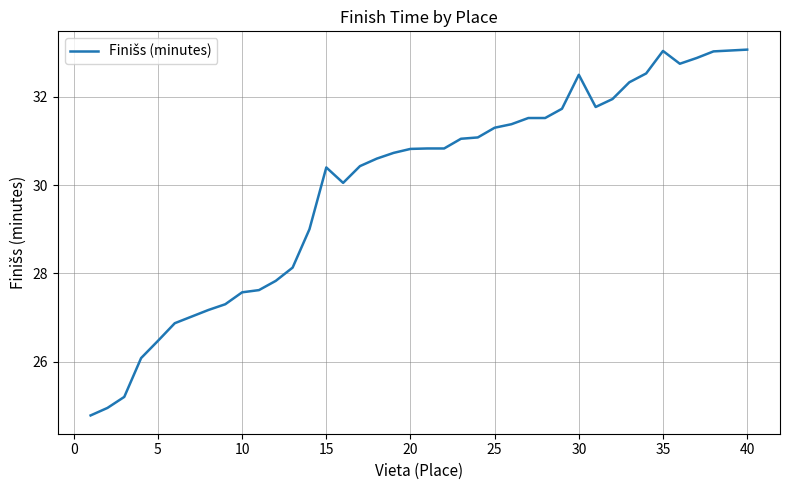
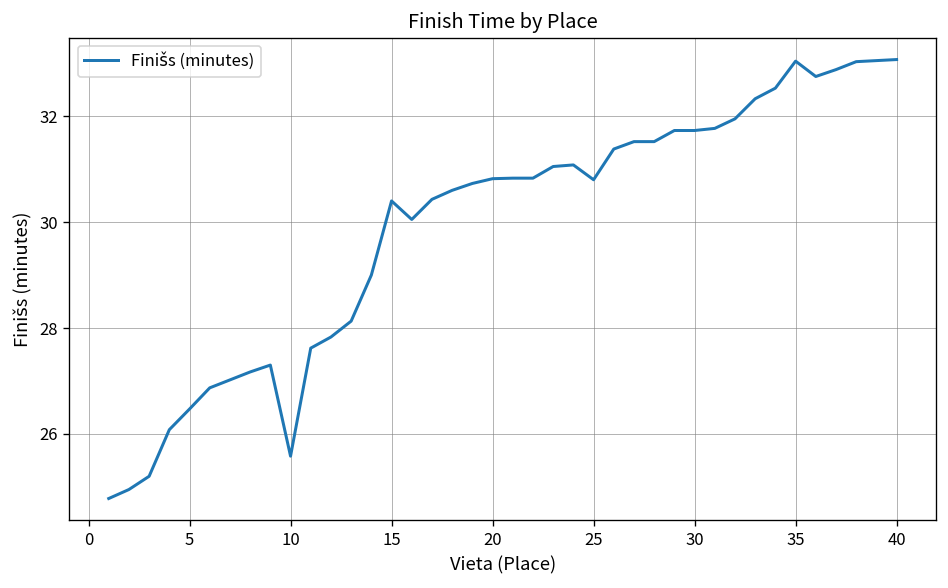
  {
    "5": 26.5,
-   "10": 27.6,
+   "10": 25.6,
    "15": 30.4,
    "20": 30.8,
-   "25": 31.3,
-   "30": 32.5,
+   "25": 30.8,
+   "30": 31.7,
    "35": 33.0,
    "40": 33.1
  }
